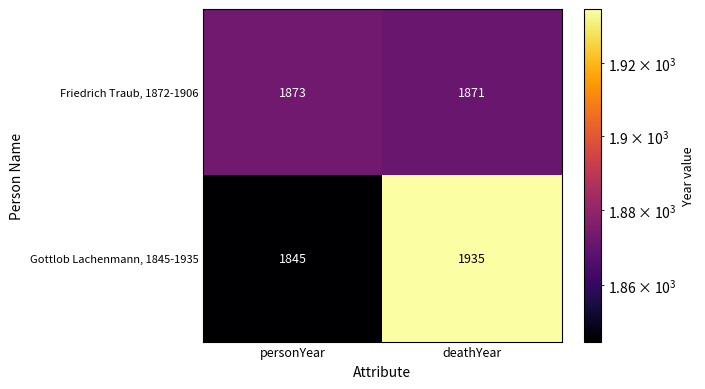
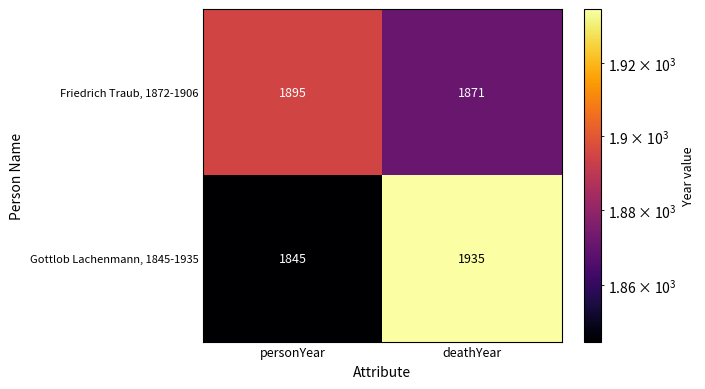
  {
    "Friedrich Traub, 1872-1906": {
-     "personYear": 1873,
+     "personYear": 1895,
      "deathYear": 1871
    },
    "Gottlob Lachenmann, 1845-1935": {
      "personYear": 1845,
      "deathYear": 1935
    }
  }
